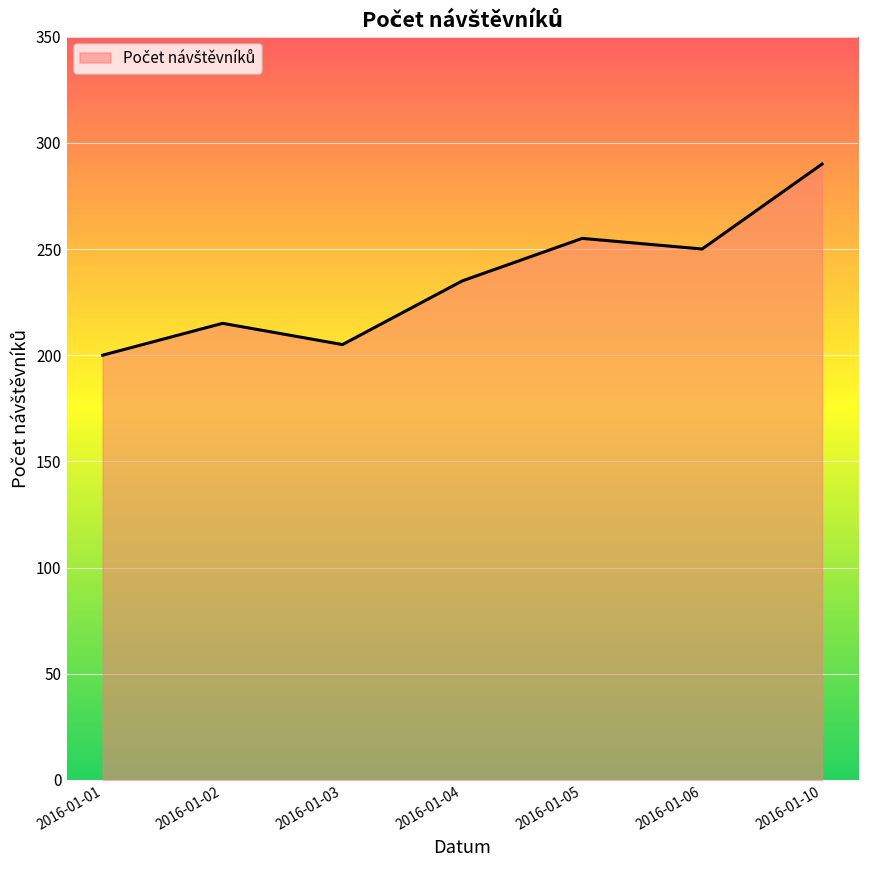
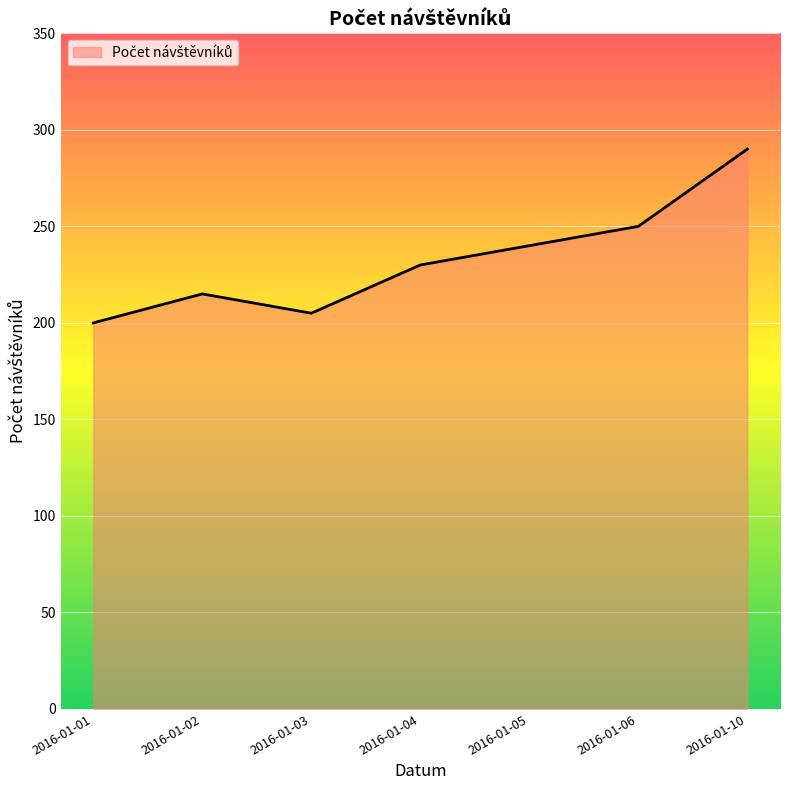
  {
    "2016-01-01": 200,
    "2016-01-02": 215,
    "2016-01-03": 205,
-   "2016-01-04": 235,
-   "2016-01-05": 255,
+   "2016-01-04": 230,
+   "2016-01-05": 240,
    "2016-01-06": 250,
    "2016-01-10": 290
  }
